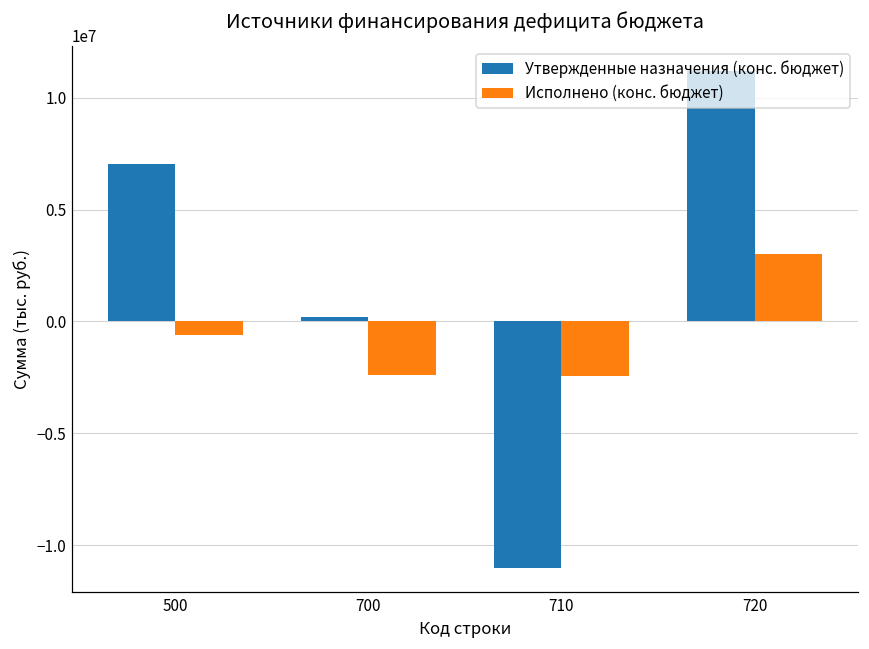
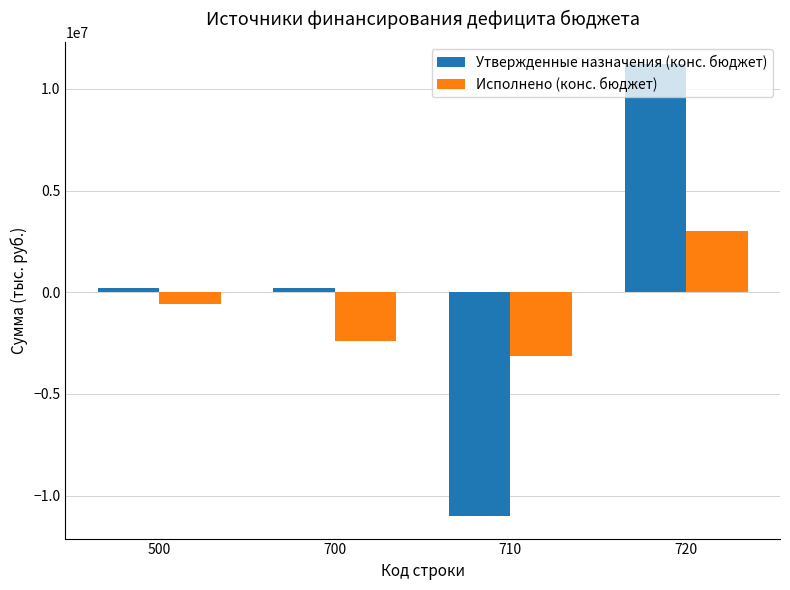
  {
    "Утвержденные назначения (конс. бюджет)": {
-     "500": 7000000,
+     "500": 200000,
      "700": 200000,
      "710": -11000000
    },
    "Исполнено (конс. бюджет)": {
      "500": -600000,
      "700": -2400000,
-     "710": -2400000,
+     "710": -3200000,
      "720": 3000000
    }
  }
